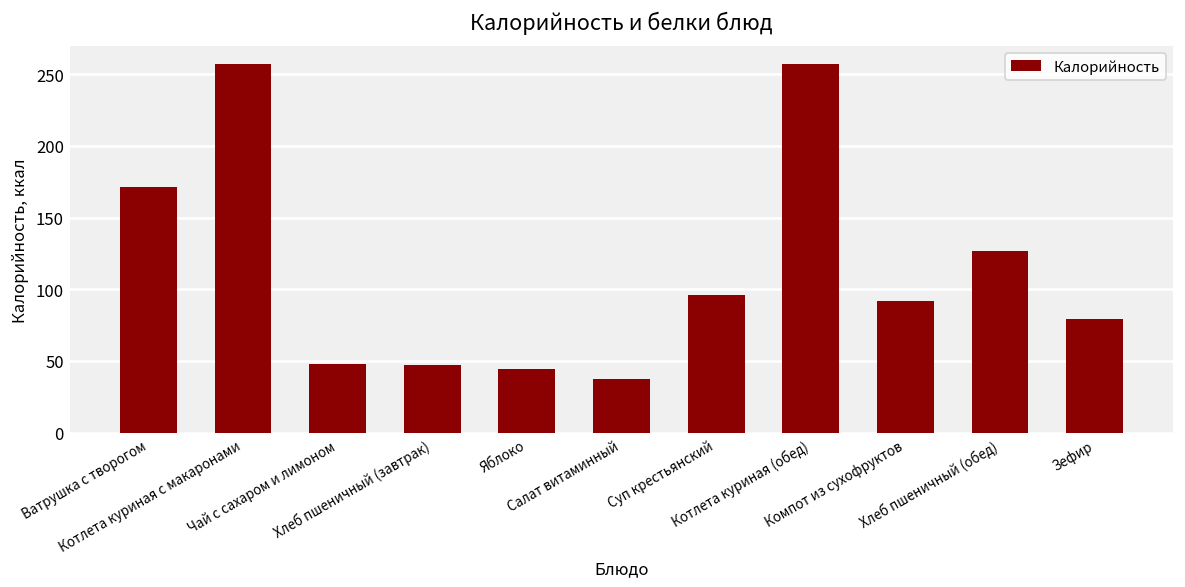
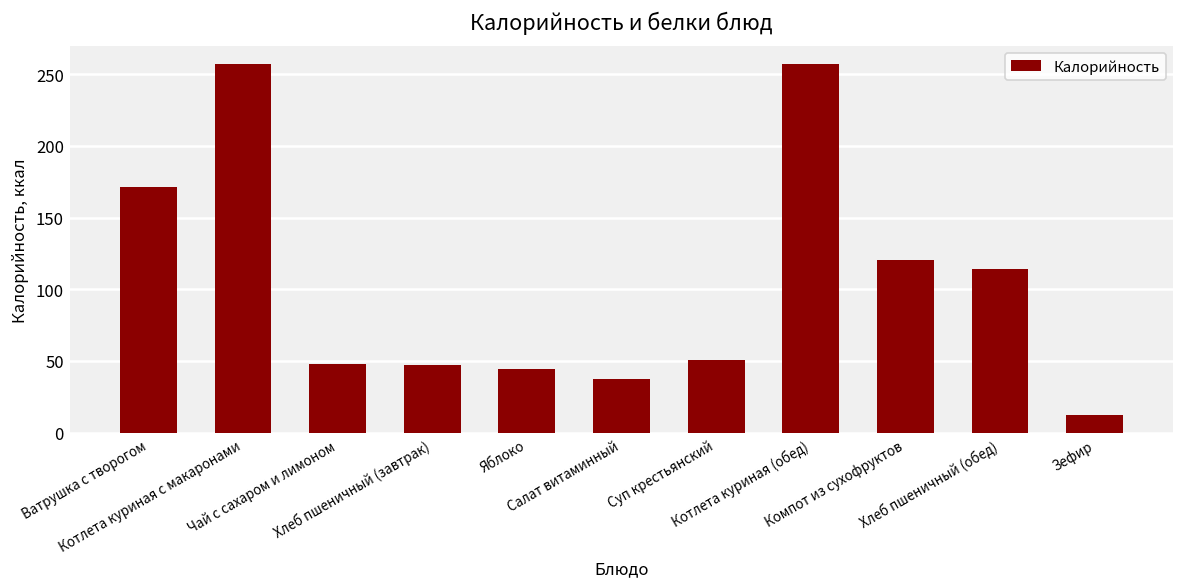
  {
    "Ватрушка с творогом": 171,
    "Котлета куриная с макаронами": 257,
    "Чай с сахаром и лимоном": 48,
    "Хлеб пшеничный (завтрак)": 47,
    "Яблоко": 44,
    "Салат витаминный": 38,
-   "Суп крестьянский": 96,
+   "Суп крестьянский": 51,
    "Котлета куриная (обед)": 257,
-   "Компот из сухофруктов": 92,
-   "Хлеб пшеничный (обед)": 127,
-   "Зефир": 79
+   "Компот из сухофруктов": 120,
+   "Хлеб пшеничный (обед)": 114,
+   "Зефир": 12
  }
